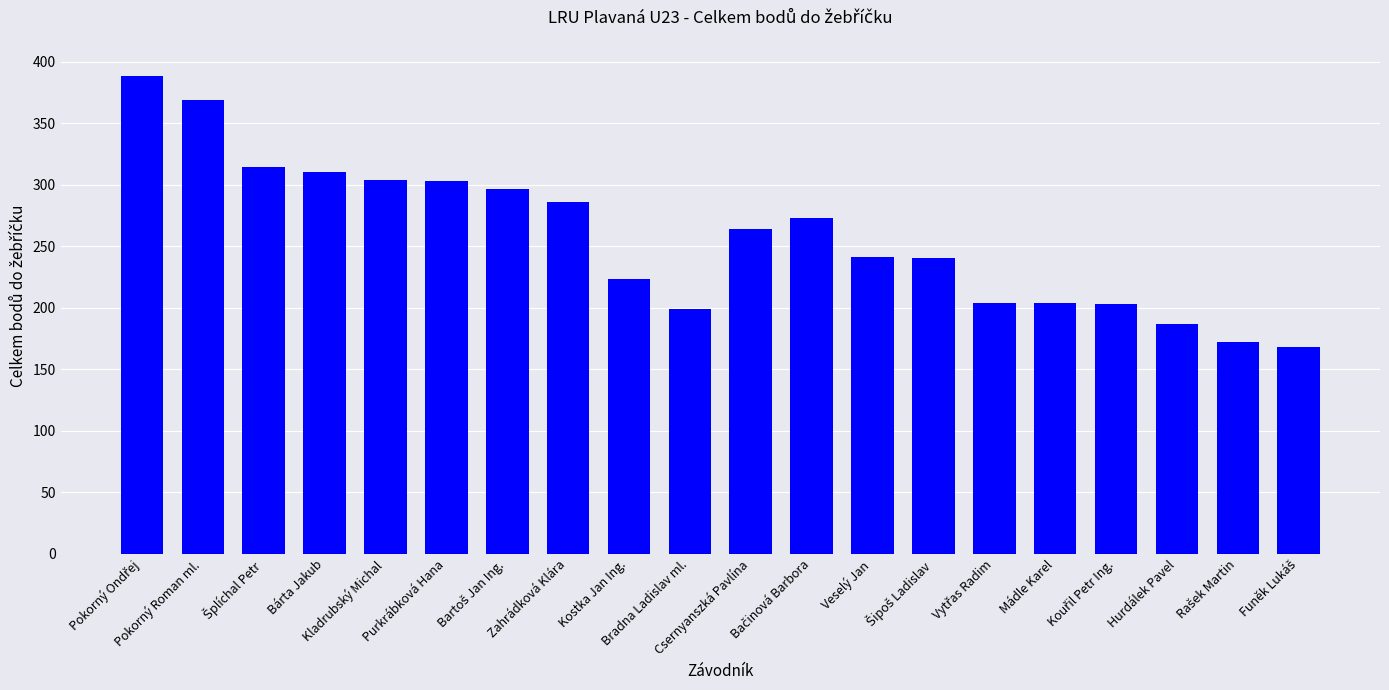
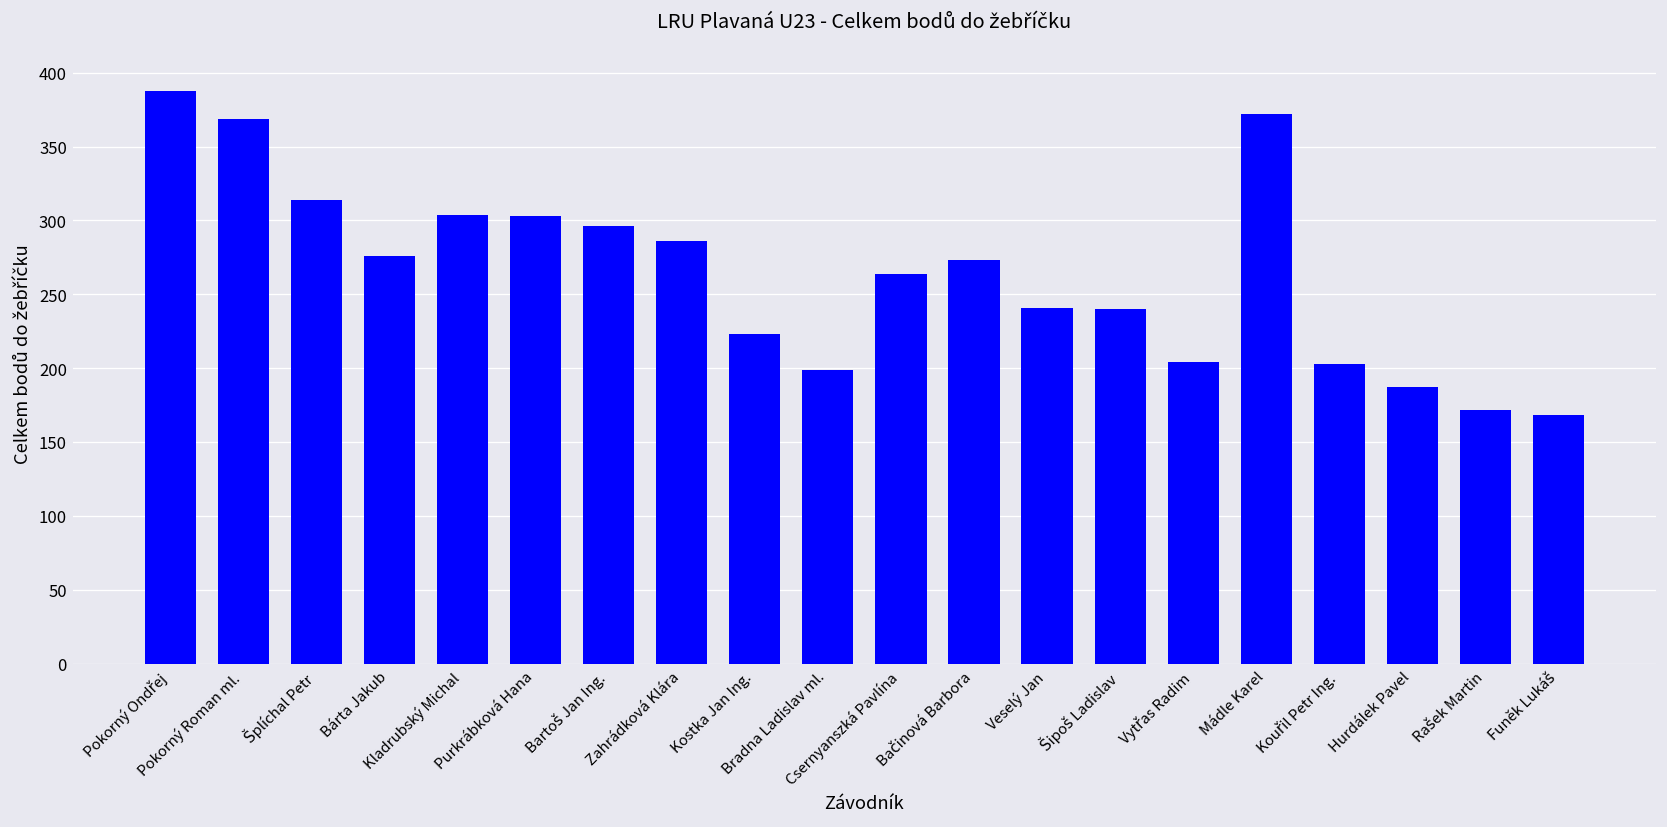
  {
    "Pokorný Ondřej": 388,
    "Pokorný Roman ml.": 369,
    "Šplíchal Petr": 314,
-   "Bárta Jakub": 310,
+   "Bárta Jakub": 276,
    "Kladrubský Michal": 304,
    "Purkrábková Hana": 303,
    "Bartoš Jan Ing.": 296,
    "Zahrádková Klára": 286,
    "Kostka Jan Ing.": 223,
    "Bradna Ladislav ml.": 199,
    "Csernyanszká Pavlína": 264,
    "Bačinová Barbora": 273,
    "Veselý Jan": 241,
    "Šipoš Ladislav": 240,
    "Vytřas Radim": 204,
-   "Mádle Karel": 204,
+   "Mádle Karel": 372,
    "Kouřil Petr Ing.": 203,
    "Hurdálek Pavel": 187,
    "Rašek Martin": 172,
    "Funěk Lukáš": 168
  }
